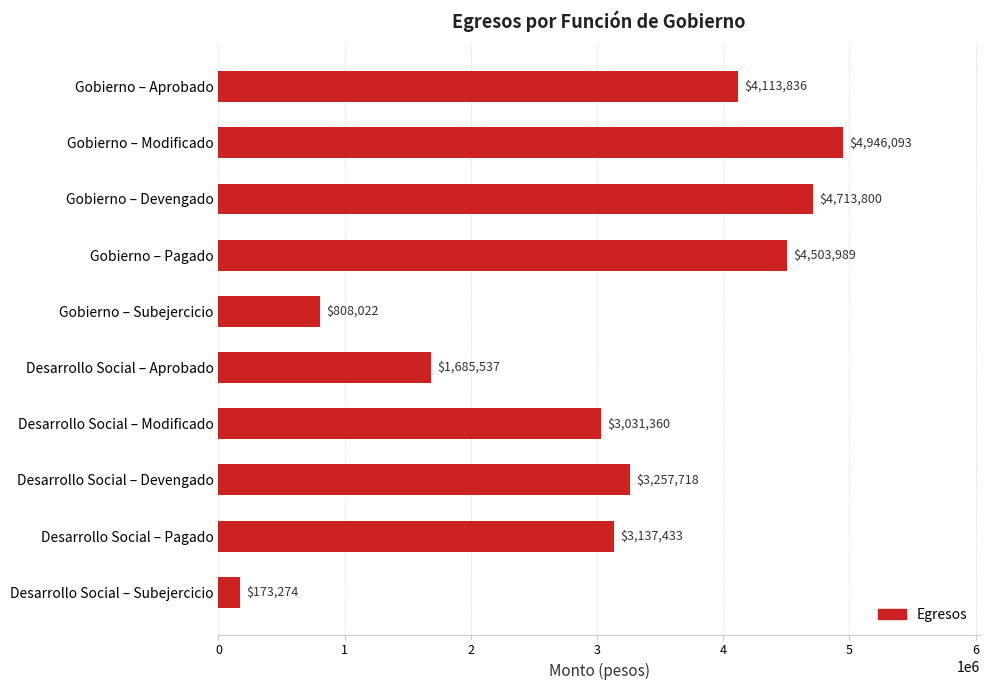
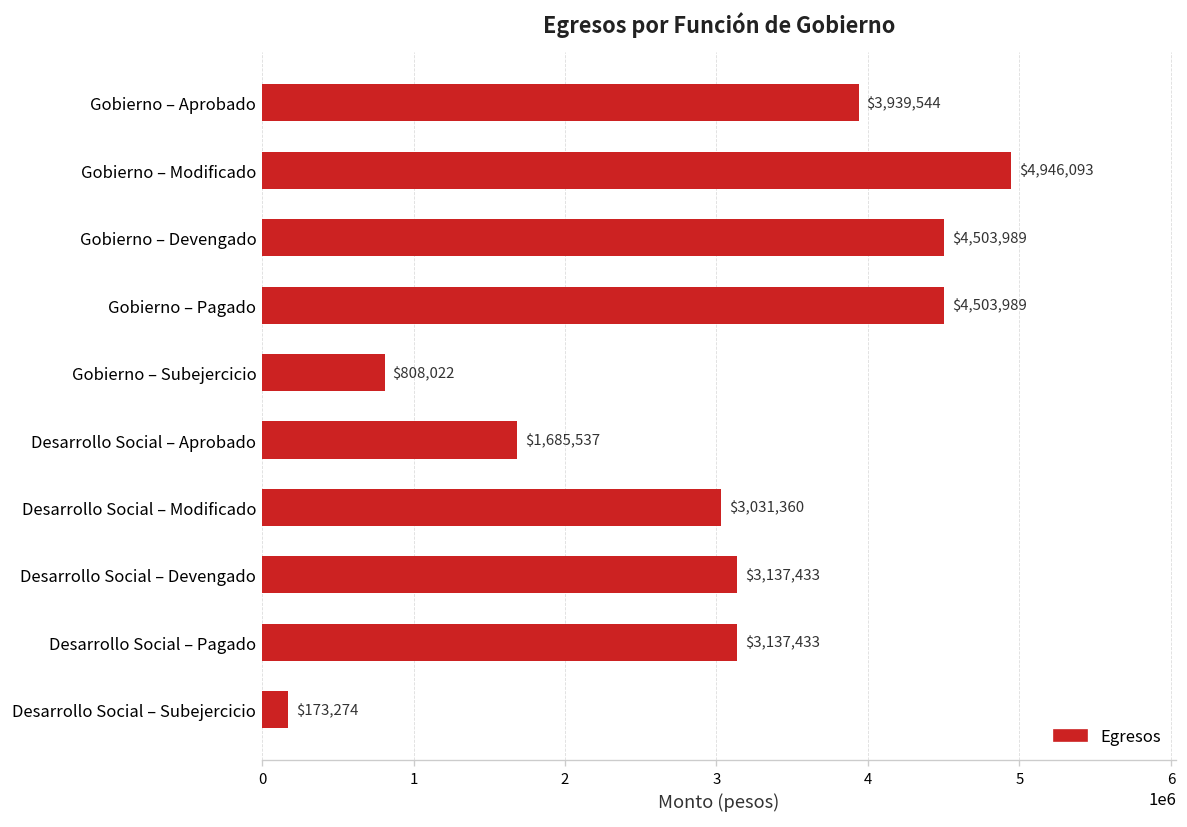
  {
-   "Gobierno – Aprobado": "$4,113,836",
+   "Gobierno – Aprobado": "$3,939,544",
    "Gobierno – Modificado": "$4,946,093",
-   "Gobierno – Devengado": "$4,713,800",
+   "Gobierno – Devengado": "$4,503,989",
    "Gobierno – Pagado": "$4,503,989",
    "Gobierno – Subejercicio": "$808,022",
    "Desarrollo Social – Aprobado": "$1,685,537",
    "Desarrollo Social – Modificado": "$3,031,360",
-   "Desarrollo Social – Devengado": "$3,257,718",
+   "Desarrollo Social – Devengado": "$3,137,433",
    "Desarrollo Social – Pagado": "$3,137,433",
    "Desarrollo Social – Subejercicio": "$173,274"
  }
